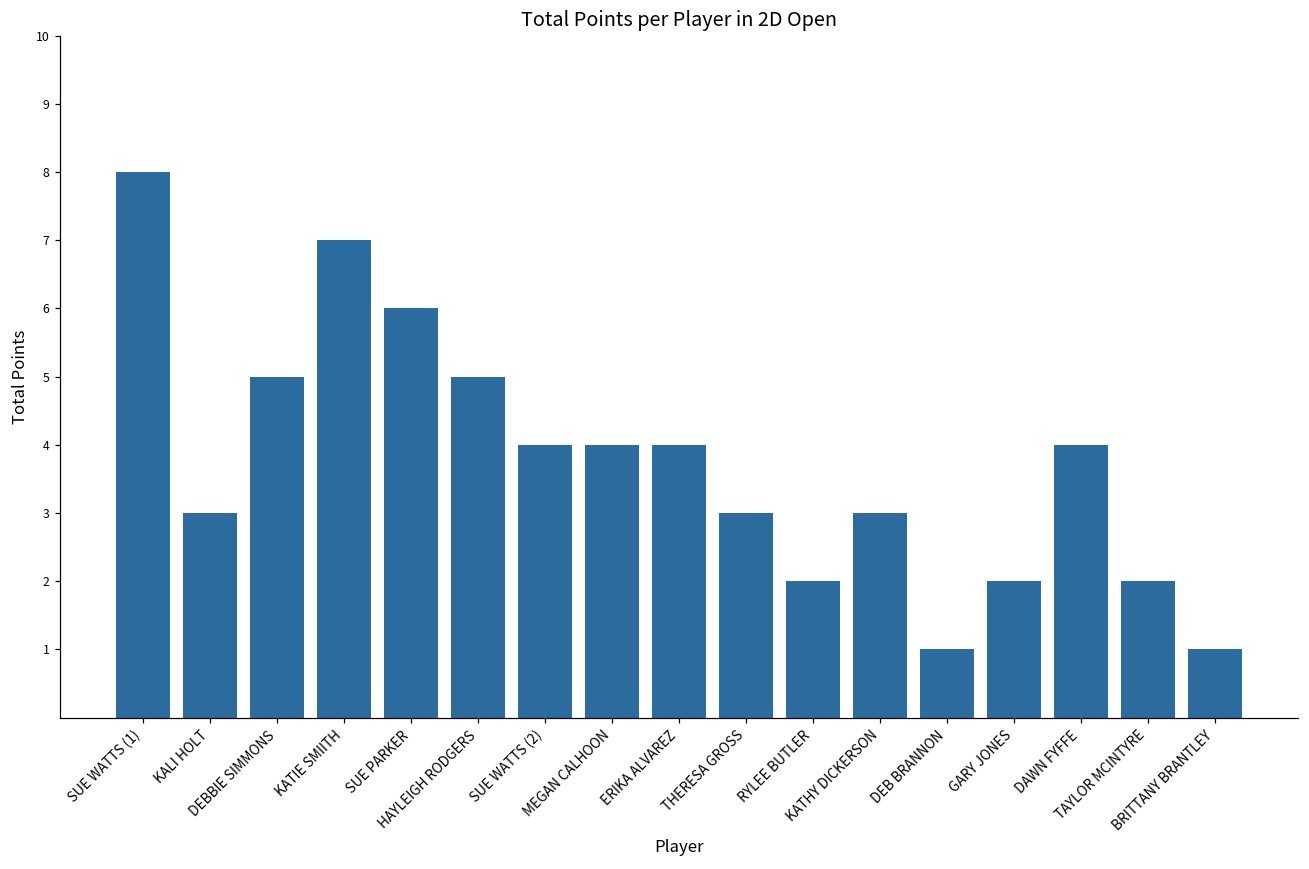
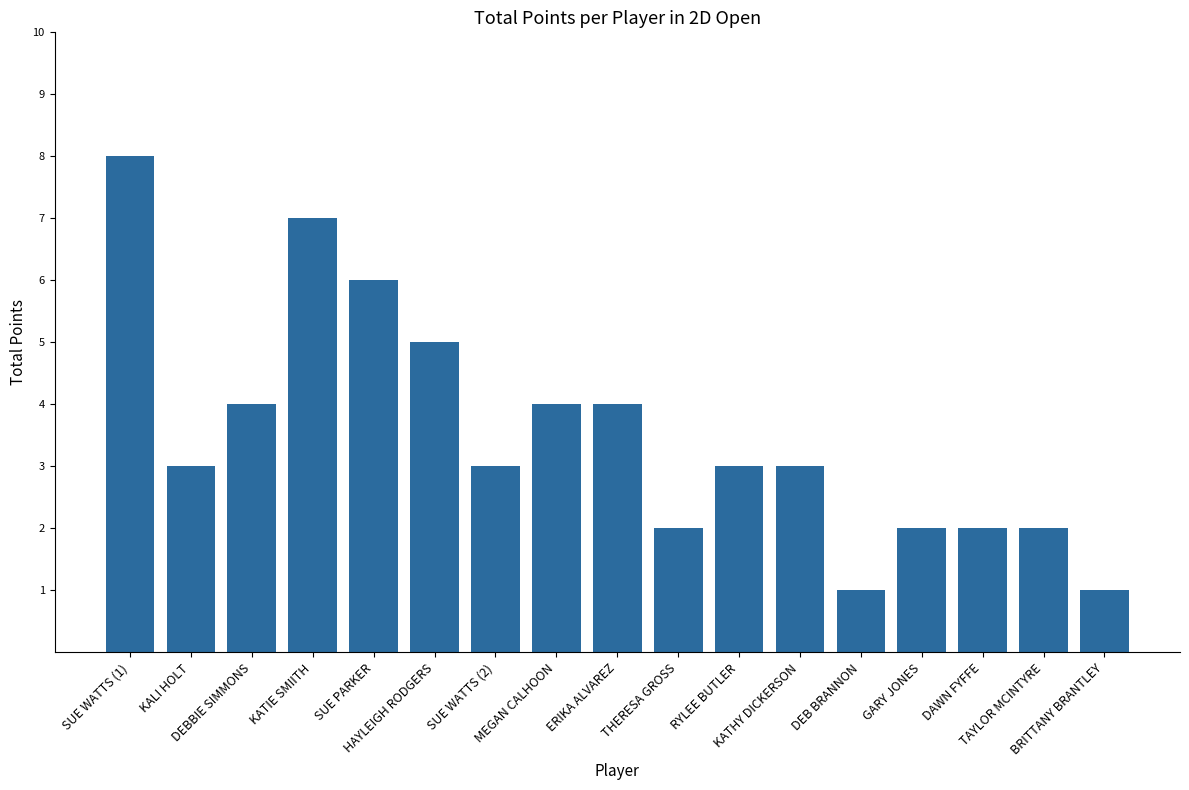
  {
    "SUE WATTS (1)": 8,
    "KALI HOLT": 3,
-   "DEBBIE SIMMONS": 5,
+   "DEBBIE SIMMONS": 4,
    "KATIE SMIITH": 7,
    "SUE PARKER": 6,
    "HAYLEIGH RODGERS": 5,
-   "SUE WATTS (2)": 4,
+   "SUE WATTS (2)": 3,
    "MEGAN CALHOON": 4,
    "ERIKA ALVAREZ": 4,
-   "THERESA GROSS": 3,
-   "RYLEE BUTLER": 2,
+   "THERESA GROSS": 2,
+   "RYLEE BUTLER": 3,
    "KATHY DICKERSON": 3,
    "DEB BRANNON": 1,
    "GARY JONES": 2,
-   "DAWN FYFFE": 4,
+   "DAWN FYFFE": 2,
    "TAYLOR MCINTYRE": 2,
    "BRITTANY BRANTLEY": 1
  }
